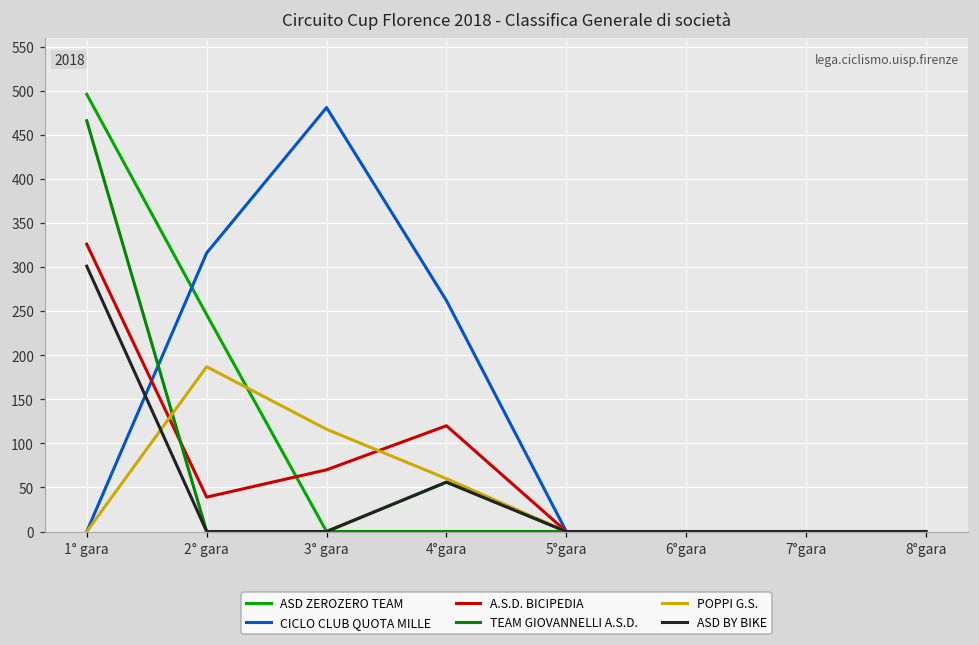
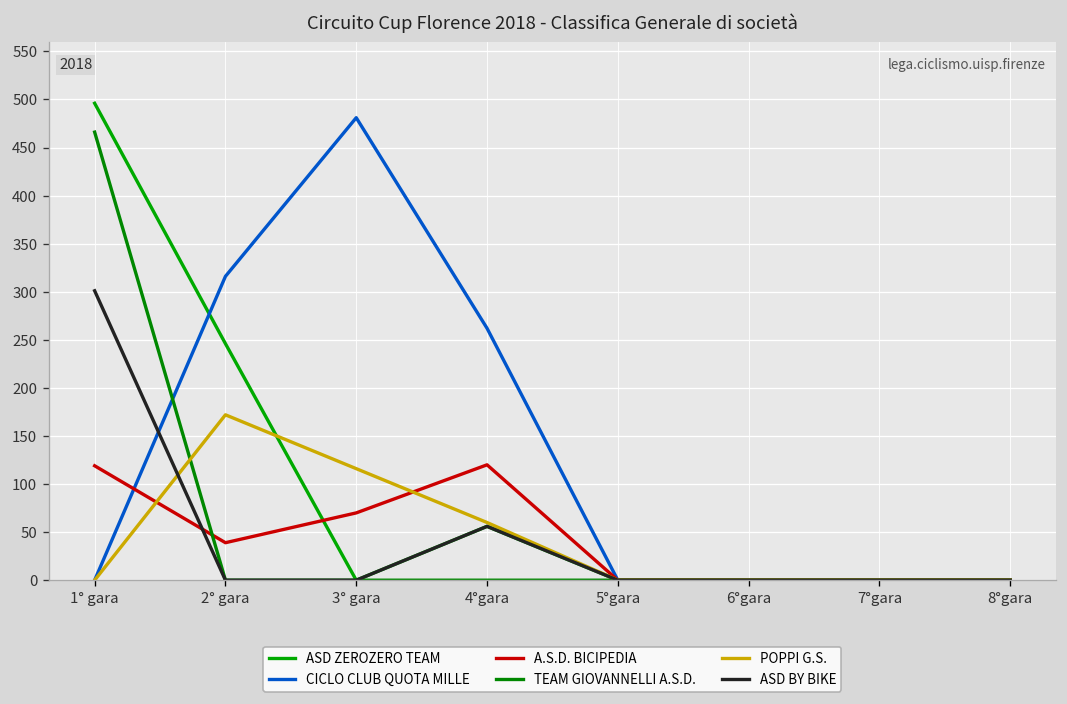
  {
    "CICLO CLUB QUOTA MILLE": {
      "2° gara": 320,
      "3° gara": 480,
      "4°gara": 260
    },
    "A.S.D. BICIPEDIA": {
-     "1° gara": 330,
+     "1° gara": 120,
      "2° gara": 40,
      "3° gara": 70,
      "4°gara": 120
    },
    "POPPI G.S.": {
-     "2° gara": 190,
+     "2° gara": 170,
      "3° gara": 120,
      "4°gara": 60
    },
    "ASD BY BIKE": {
      "1° gara": 300
    }
  }
